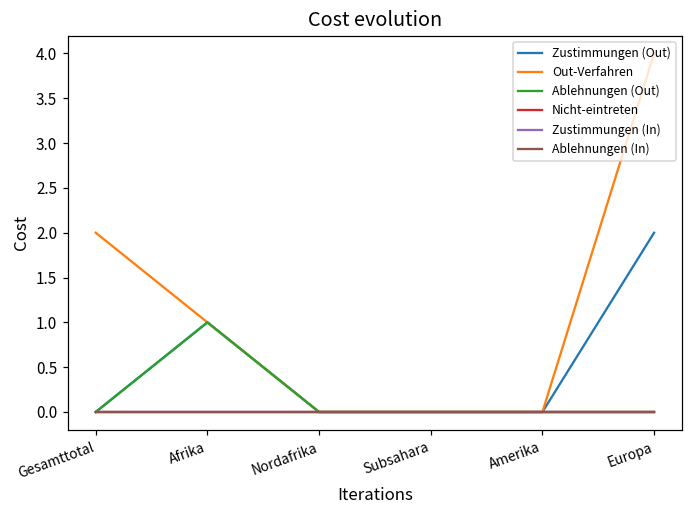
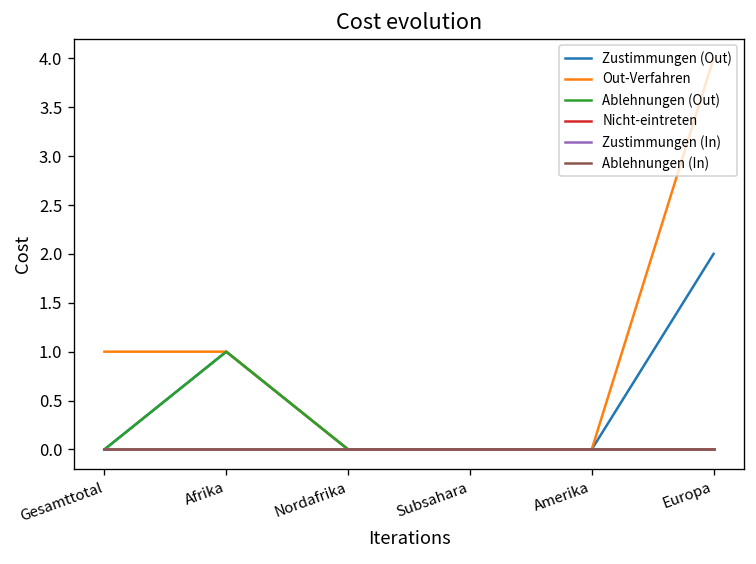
  {
    "Zustimmungen (Out)": {
      "Europa": 2
    },
    "Out-Verfahren": {
-     "Gesamttotal": 2
+     "Gesamttotal": 1
    },
    "Ablehnungen (In)": {
      "Afrika": 0
    }
  }
